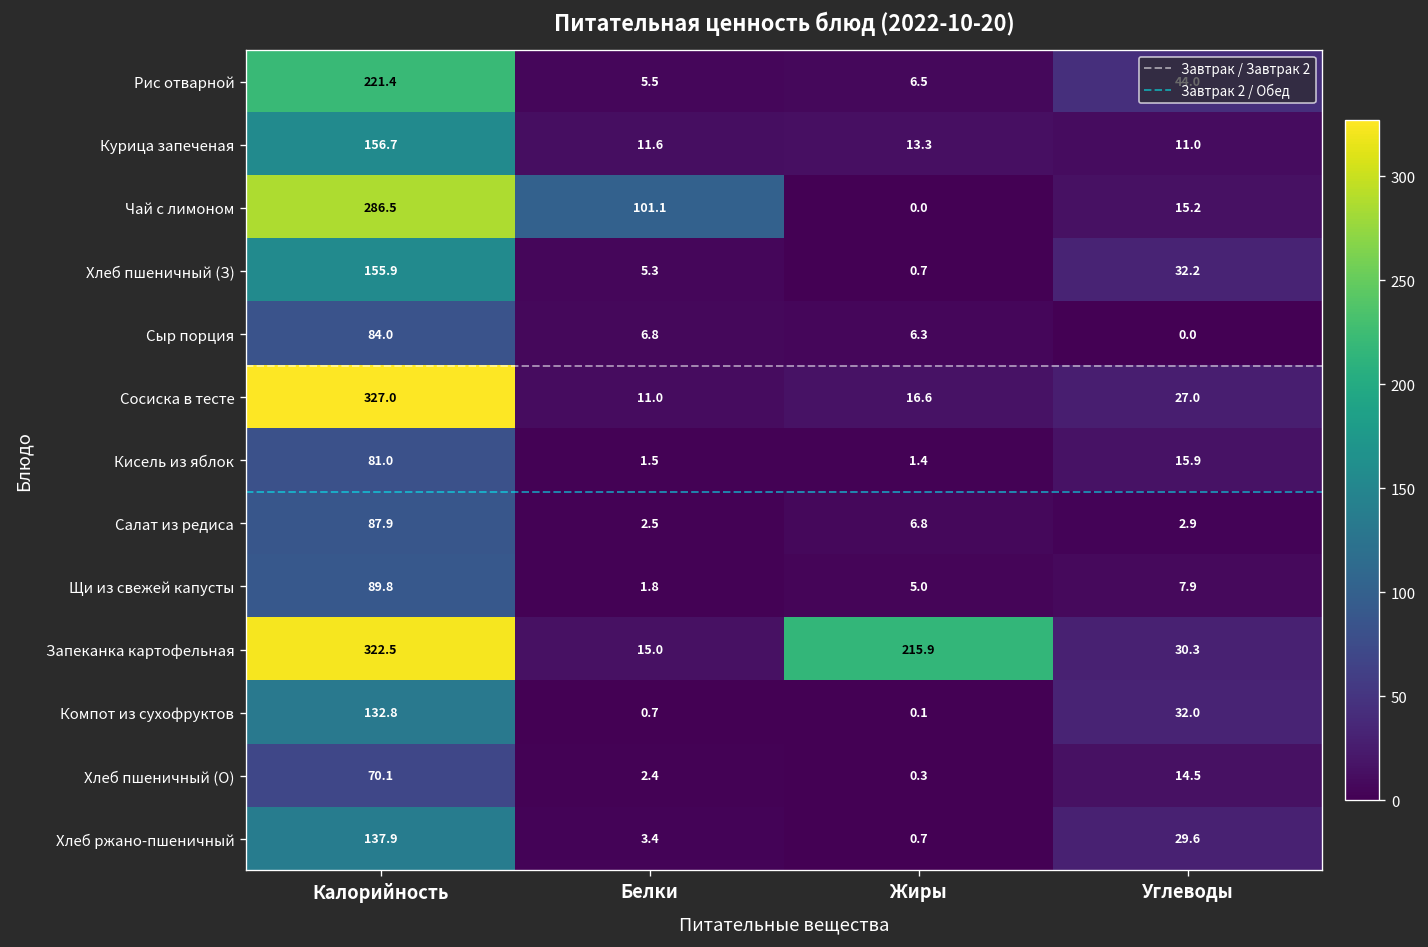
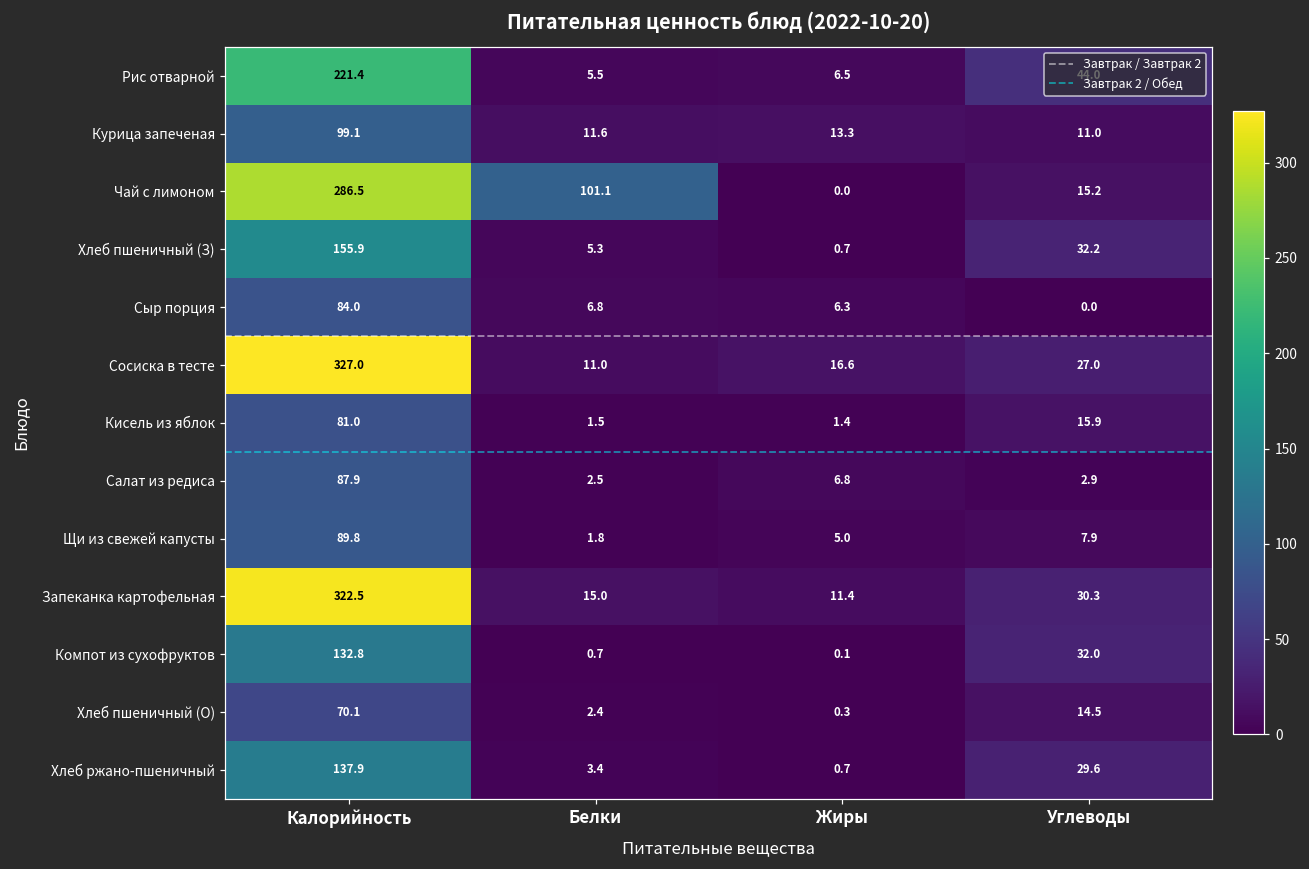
  {
    "Рис отварной": {
      "Калорийность": 221.4,
      "Белки": 5.5,
      "Жиры": 6.5
    },
    "Курица запеченая": {
-     "Калорийность": 156.7,
+     "Калорийность": 99.1,
      "Белки": 11.6,
      "Жиры": 13.3,
      "Углеводы": 11.0
    },
    "Чай с лимоном": {
      "Калорийность": 286.5,
      "Белки": 101.1,
      "Жиры": 0.0,
      "Углеводы": 15.2
    },
    "Хлеб пшеничный (З)": {
      "Калорийность": 155.9,
      "Белки": 5.3,
      "Жиры": 0.7,
      "Углеводы": 32.2
    },
    "Сыр порция": {
      "Калорийность": 84.0,
      "Белки": 6.8,
      "Жиры": 6.3,
      "Углеводы": 0.0
    },
    "Сосиска в тесте": {
      "Калорийность": 327.0,
      "Белки": 11.0,
      "Жиры": 16.6,
      "Углеводы": 27.0
    },
    "Кисель из яблок": {
      "Калорийность": 81.0,
      "Белки": 1.5,
      "Жиры": 1.4,
      "Углеводы": 15.9
    },
    "Салат из редиса": {
      "Калорийность": 87.9,
      "Белки": 2.5,
      "Жиры": 6.8,
      "Углеводы": 2.9
    },
    "Щи из свежей капусты": {
      "Калорийность": 89.8,
      "Белки": 1.8,
      "Жиры": 5.0,
      "Углеводы": 7.9
    },
    "Запеканка картофельная": {
      "Калорийность": 322.5,
      "Белки": 15.0,
-     "Жиры": 215.9,
+     "Жиры": 11.4,
      "Углеводы": 30.3
    },
    "Компот из сухофруктов": {
      "Калорийность": 132.8,
      "Белки": 0.7,
      "Жиры": 0.1,
      "Углеводы": 32.0
    },
    "Хлеб пшеничный (О)": {
      "Калорийность": 70.1,
      "Белки": 2.4,
      "Жиры": 0.3,
      "Углеводы": 14.5
    },
    "Хлеб ржано-пшеничный": {
      "Калорийность": 137.9,
      "Белки": 3.4,
      "Жиры": 0.7,
      "Углеводы": 29.6
    }
  }
